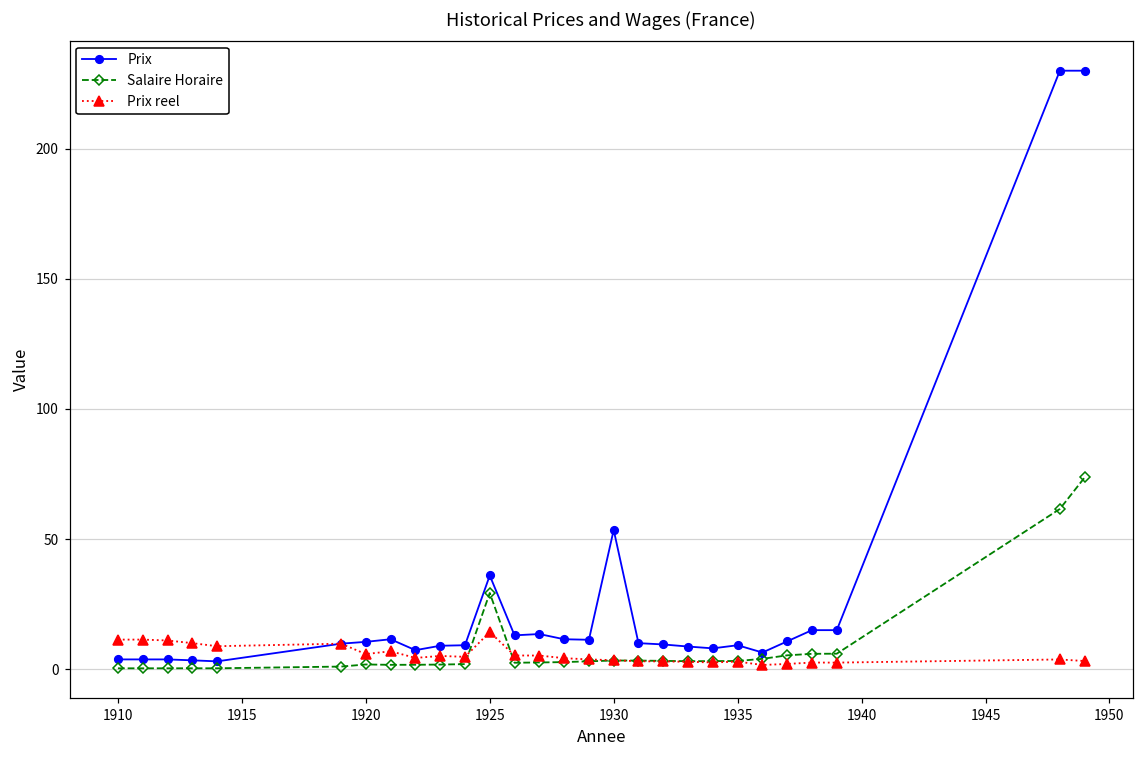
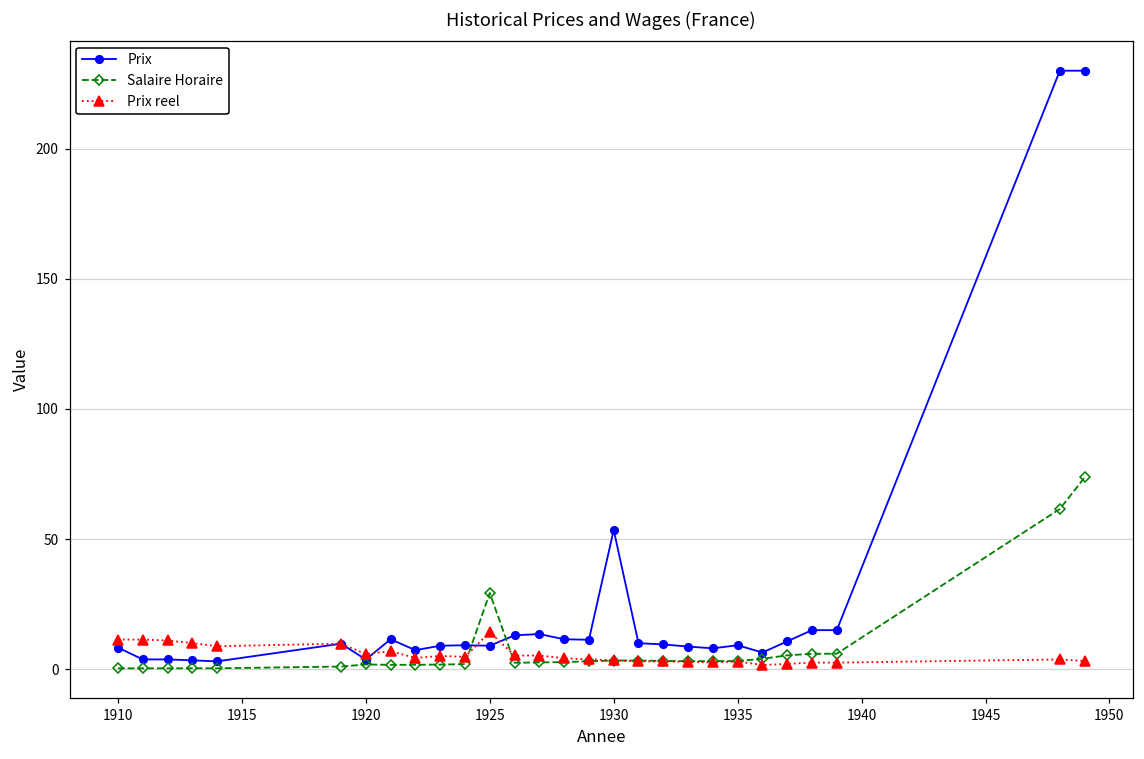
  {
    "Prix": {
-     "1910": 4,
-     "1920": 11,
-     "1925": 36,
+     "1910": 8,
+     "1920": 4,
+     "1925": 9,
      "1930": 54,
      "1935": 9
    },
    "Salaire Horaire": {
      "1910": 0,
      "1920": 2,
      "1925": 29
    },
    "Prix reel": {
      "1910": 11,
      "1920": 6,
      "1925": 14
    }
  }
